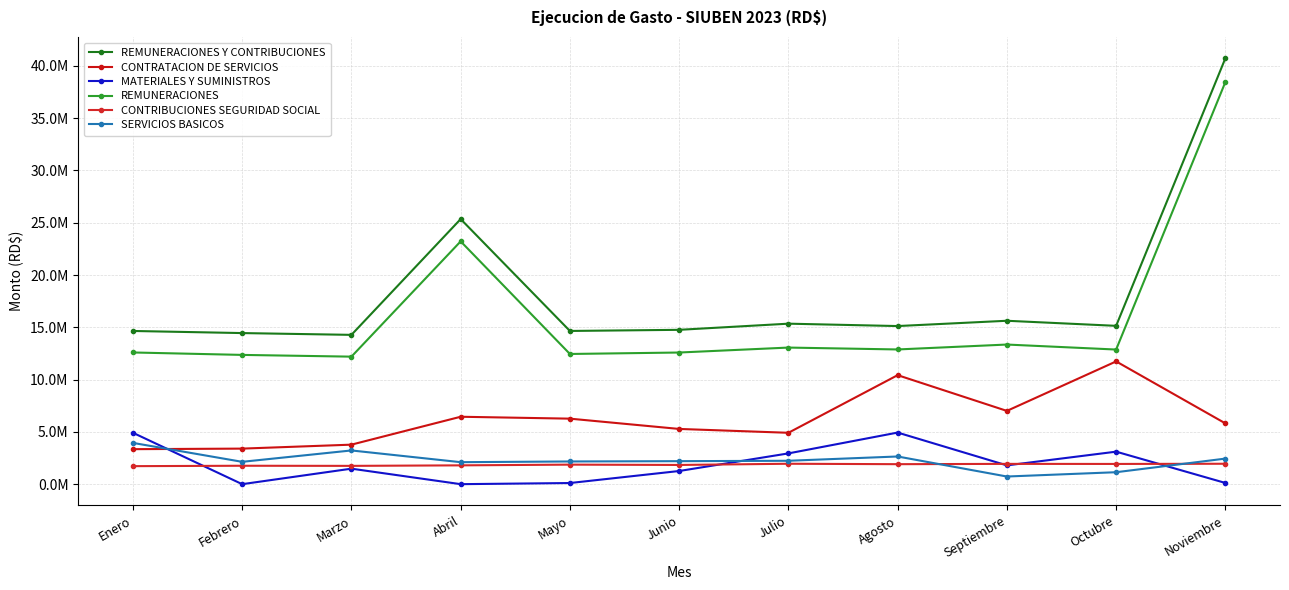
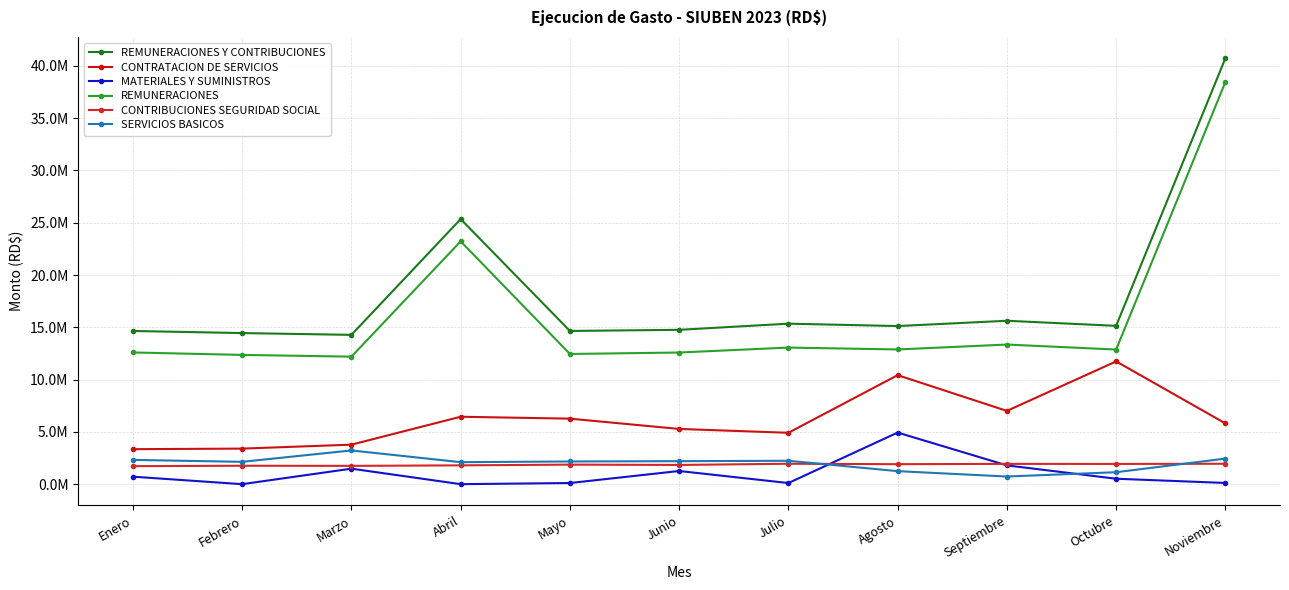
  {
    "MATERIALES Y SUMINISTROS": {
-     "Enero": 4900000,
+     "Enero": 700000,
      "Febrero": 0,
      "Marzo": 1500000,
      "Abril": 0,
      "Mayo": 100000,
      "Junio": 1300000,
-     "Julio": 2900000,
+     "Julio": 100000,
      "Agosto": 4900000,
-     "Octubre": 3100000,
+     "Octubre": 500000,
      "Noviembre": 100000
    },
    "SERVICIOS BASICOS": {
-     "Enero": 3900000,
+     "Enero": 2300000,
      "Febrero": 2100000,
      "Marzo": 3200000,
      "Abril": 2100000,
      "Mayo": 2200000,
      "Junio": 2200000,
      "Julio": 2200000,
-     "Agosto": 2600000,
+     "Agosto": 1200000,
      "Septiembre": 700000,
      "Octubre": 1100000,
      "Noviembre": 2400000
    }
  }
